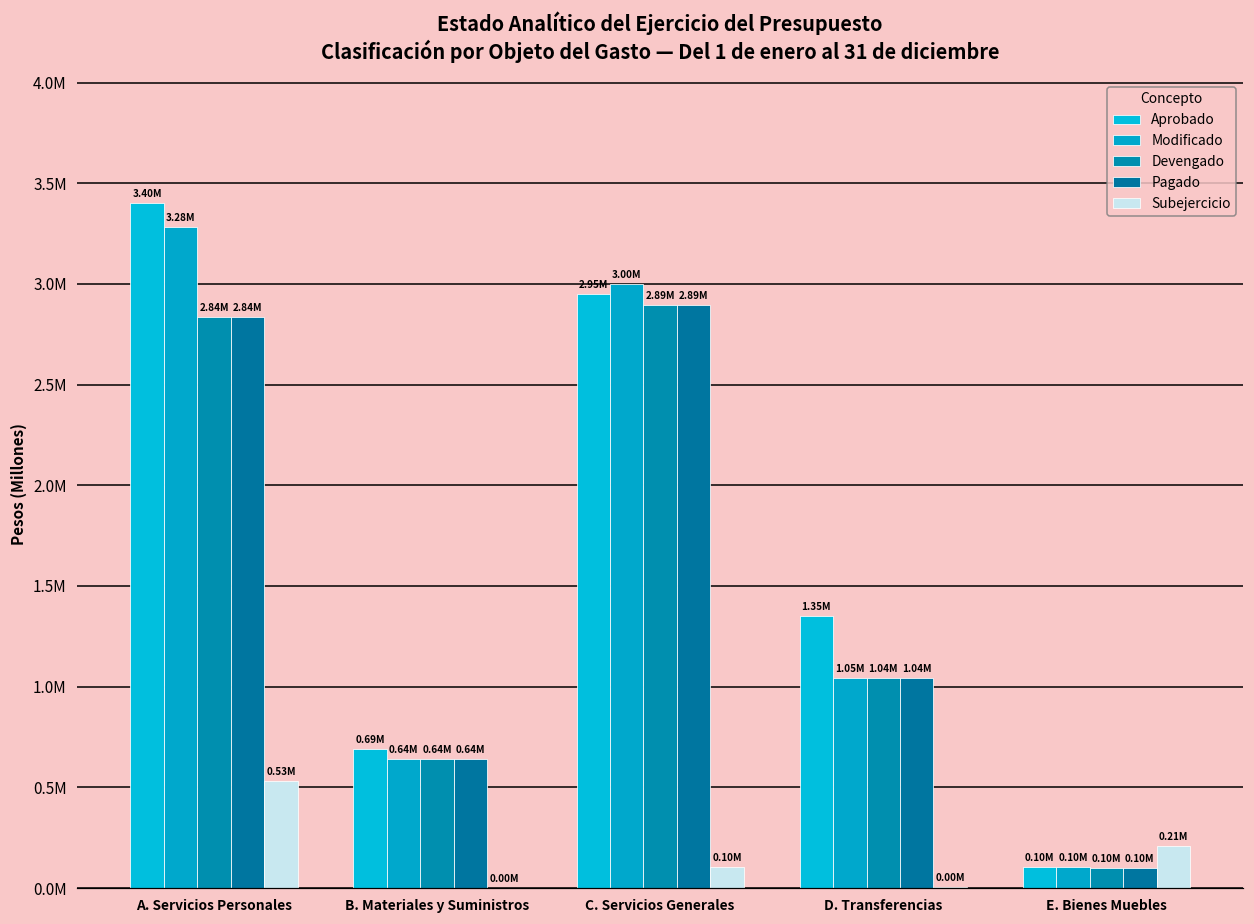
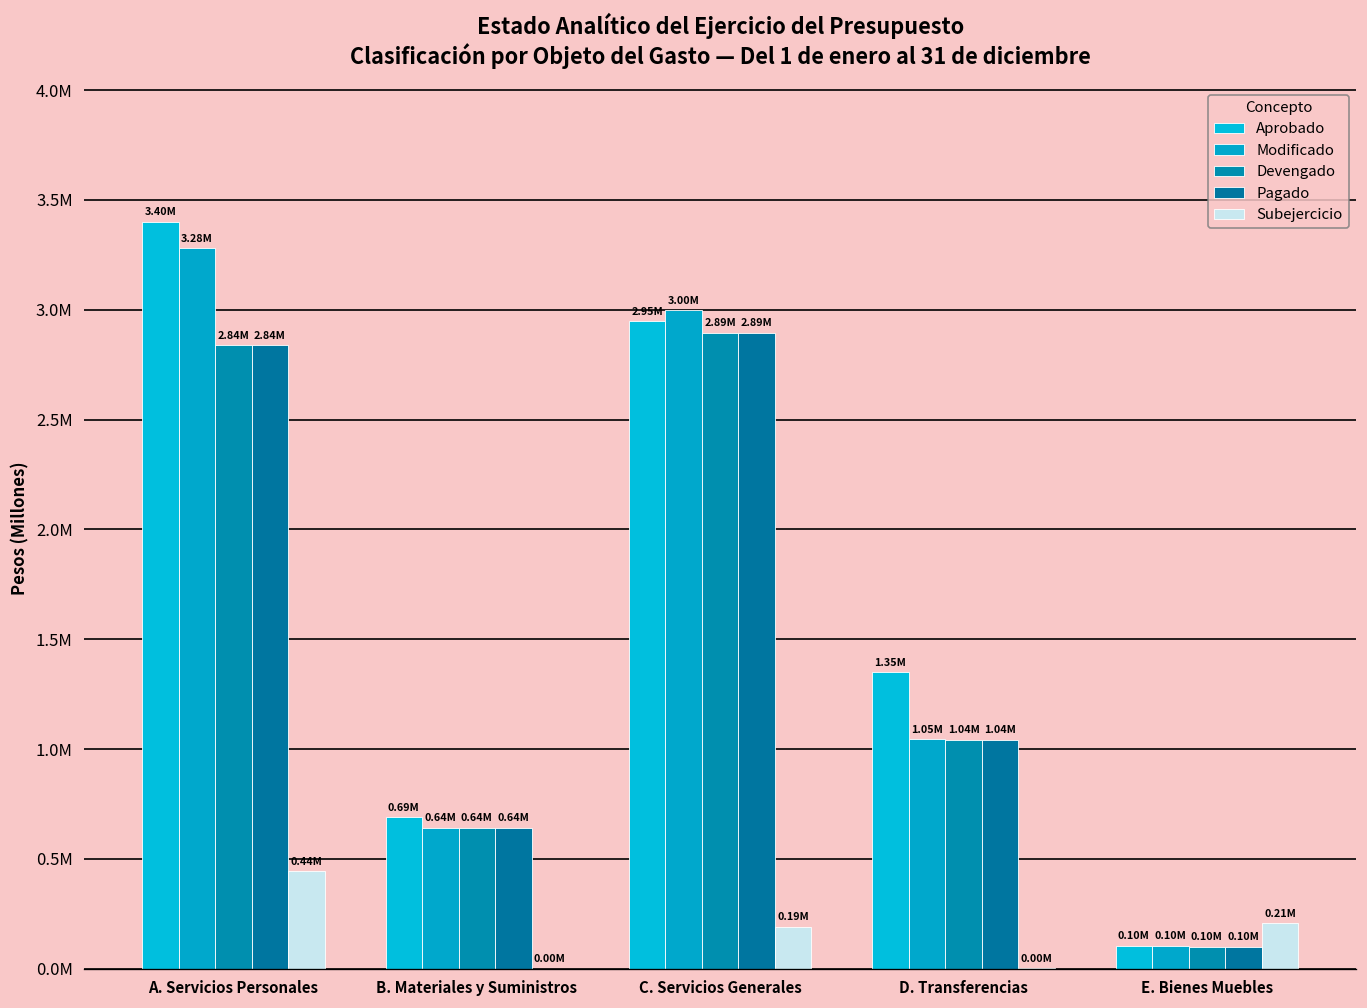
  {
    "Subejercicio": {
-     "A. Servicios Personales": "0.53M",
-     "C. Servicios Generales": "0.10M",
+     "A. Servicios Personales": "0.44M",
+     "C. Servicios Generales": "0.19M",
      "E. Bienes Muebles": "0.21M"
    }
  }
